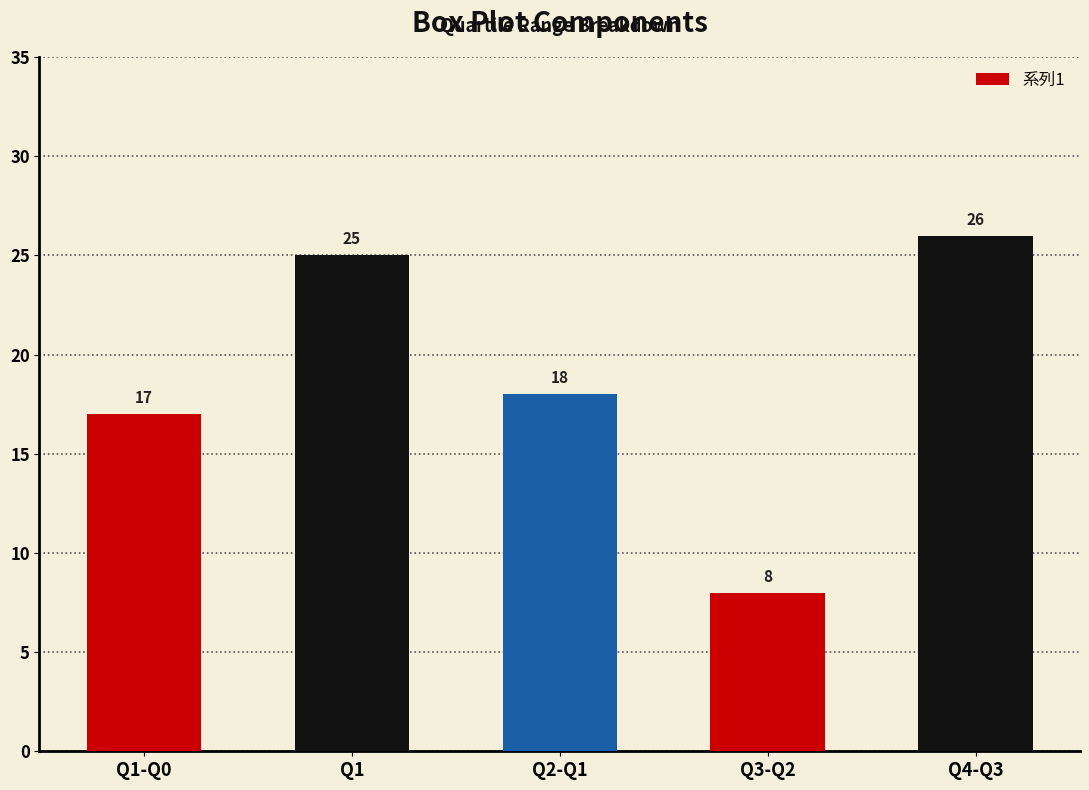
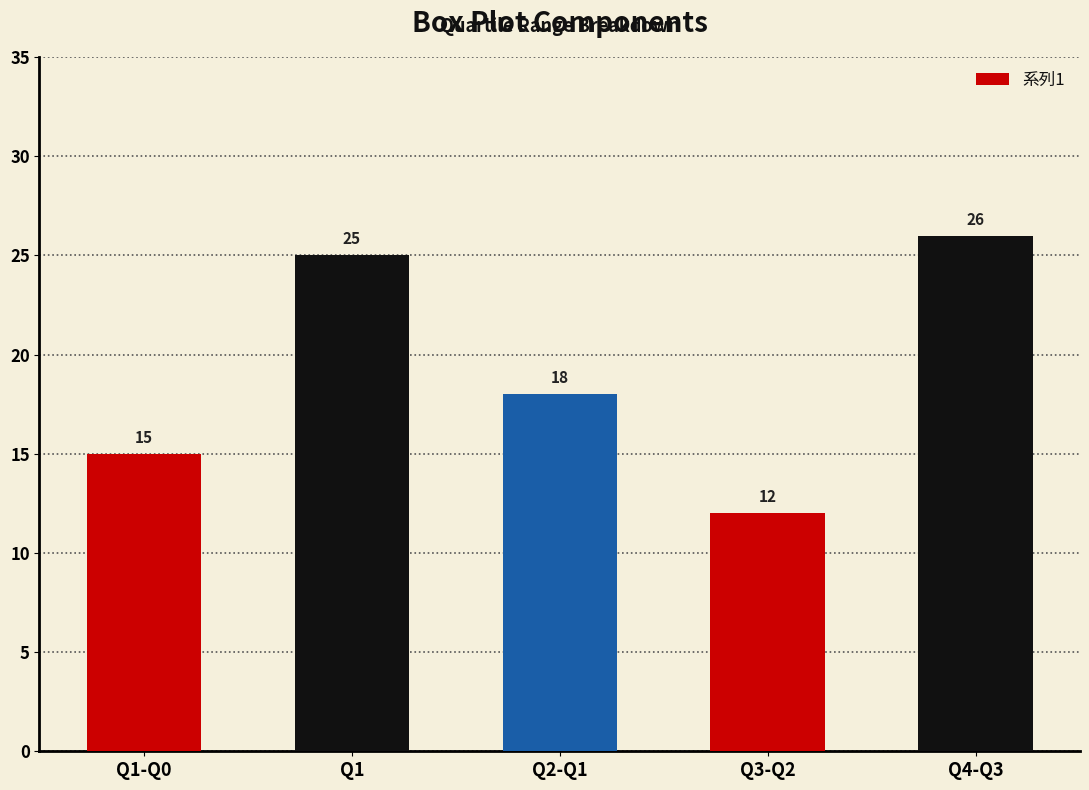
  {
-   "Q1-Q0": 17,
+   "Q1-Q0": 15,
    "Q1": 25,
    "Q2-Q1": 18,
-   "Q3-Q2": 8,
+   "Q3-Q2": 12,
    "Q4-Q3": 26
  }
